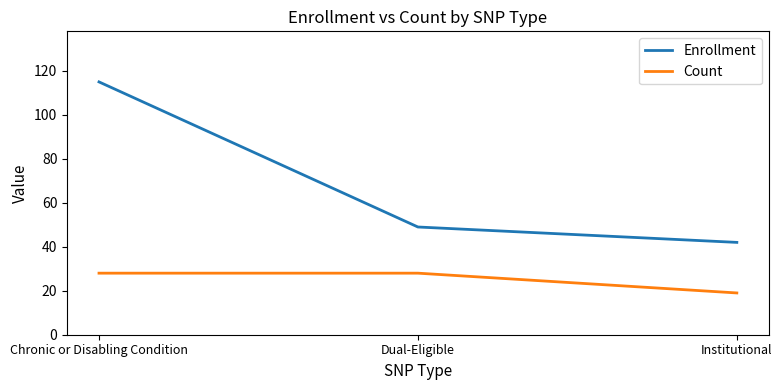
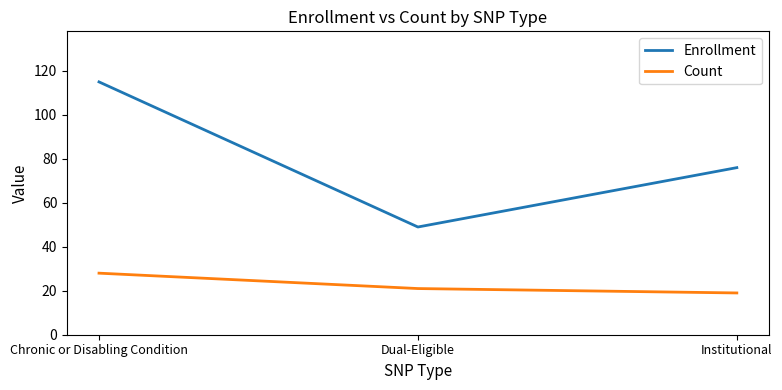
  {
    "Enrollment": {
      "Chronic or Disabling Condition": 115,
      "Dual-Eligible": 49,
-     "Institutional": 42
+     "Institutional": 76
    },
    "Count": {
      "Chronic or Disabling Condition": 28,
-     "Dual-Eligible": 28,
+     "Dual-Eligible": 21,
      "Institutional": 19
    }
  }
